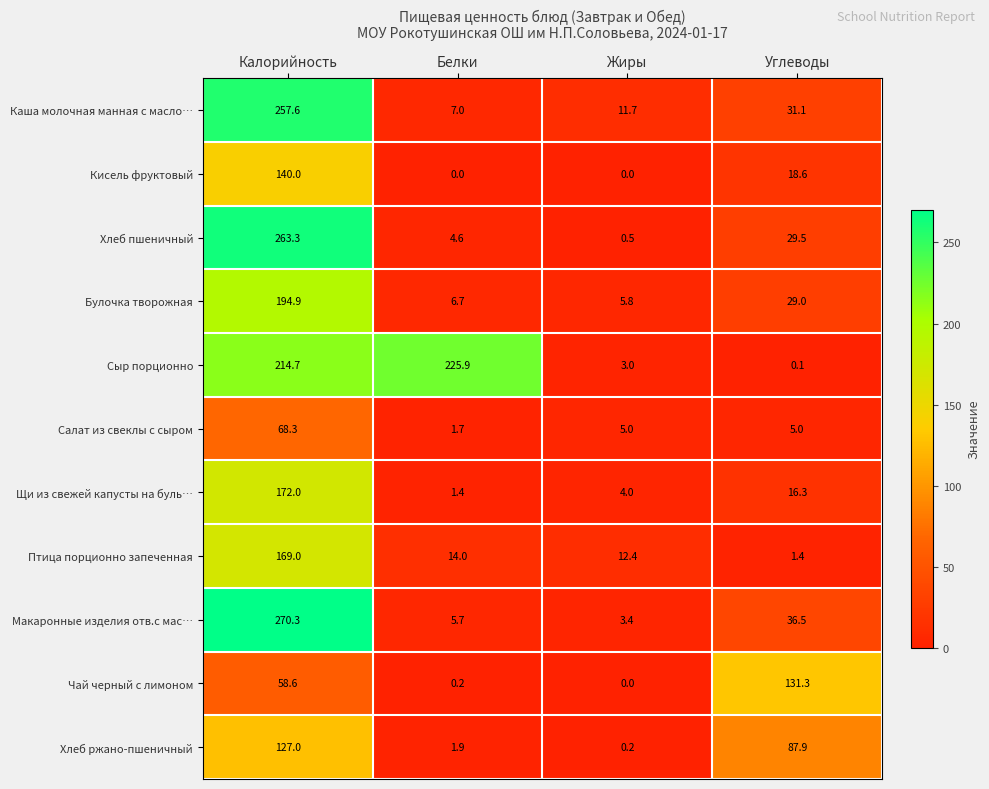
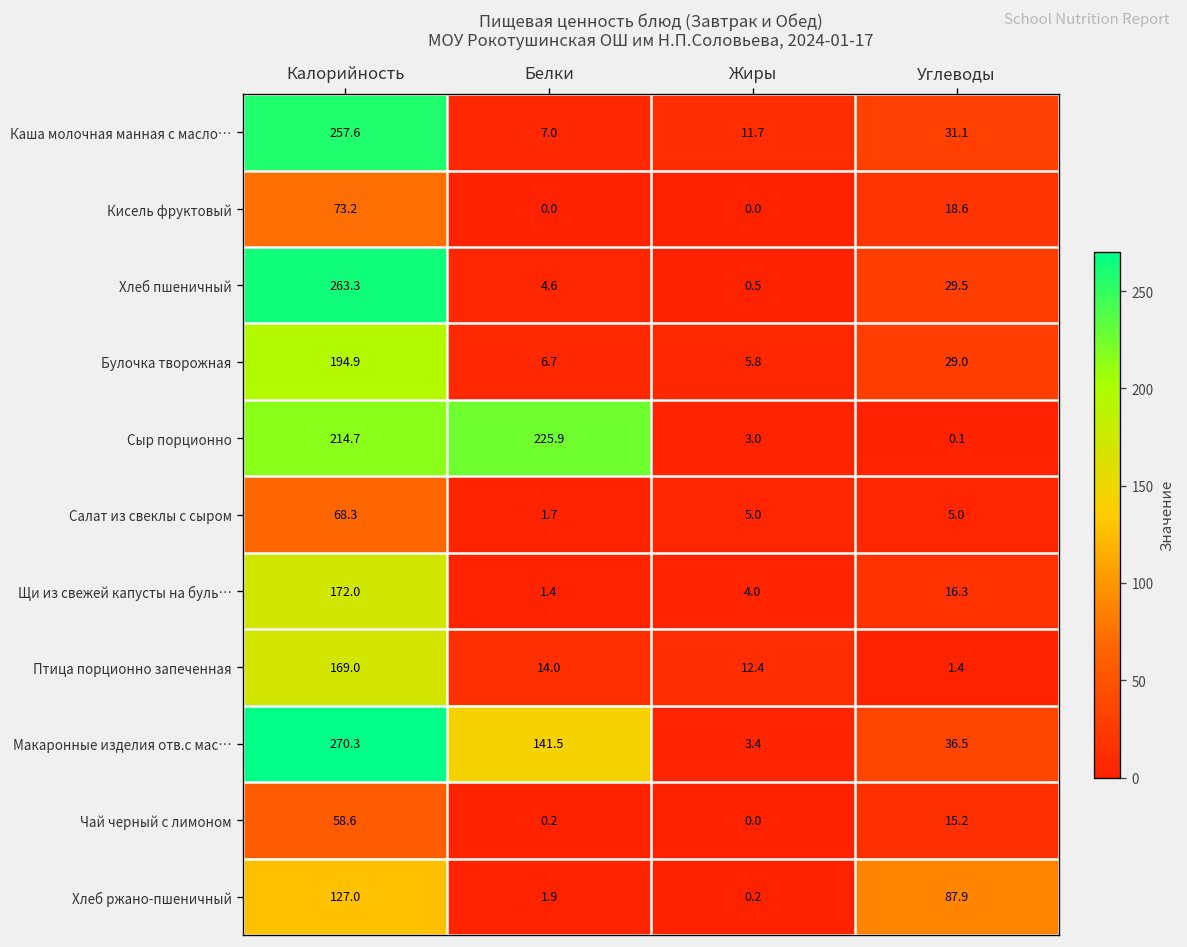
  {
    "Каша молочная манная с масло…": {
      "Калорийность": 257.6,
      "Белки": 7.0,
      "Жиры": 11.7,
      "Углеводы": 31.1
    },
    "Кисель фруктовый": {
-     "Калорийность": 140.0,
+     "Калорийность": 73.2,
      "Белки": 0.0,
      "Жиры": 0.0,
      "Углеводы": 18.6
    },
    "Хлеб пшеничный": {
      "Калорийность": 263.3,
      "Белки": 4.6,
      "Жиры": 0.5,
      "Углеводы": 29.5
    },
    "Булочка творожная": {
      "Калорийность": 194.9,
      "Белки": 6.7,
      "Жиры": 5.8,
      "Углеводы": 29.0
    },
    "Сыр порционно": {
      "Калорийность": 214.7,
      "Белки": 225.9,
      "Жиры": 3.0,
      "Углеводы": 0.1
    },
    "Салат из свеклы с сыром": {
      "Калорийность": 68.3,
      "Белки": 1.7,
      "Жиры": 5.0,
      "Углеводы": 5.0
    },
    "Щи из свежей капусты на буль…": {
      "Калорийность": 172.0,
      "Белки": 1.4,
      "Жиры": 4.0,
      "Углеводы": 16.3
    },
    "Птица порционно запеченная": {
      "Калорийность": 169.0,
      "Белки": 14.0,
      "Жиры": 12.4,
      "Углеводы": 1.4
    },
    "Макаронные изделия отв.с мас…": {
      "Калорийность": 270.3,
-     "Белки": 5.7,
+     "Белки": 141.5,
      "Жиры": 3.4,
      "Углеводы": 36.5
    },
    "Чай черный с лимоном": {
      "Калорийность": 58.6,
      "Белки": 0.2,
      "Жиры": 0.0,
-     "Углеводы": 131.3
+     "Углеводы": 15.2
    },
    "Хлеб ржано-пшеничный": {
      "Калорийность": 127.0,
      "Белки": 1.9,
      "Жиры": 0.2,
      "Углеводы": 87.9
    }
  }
